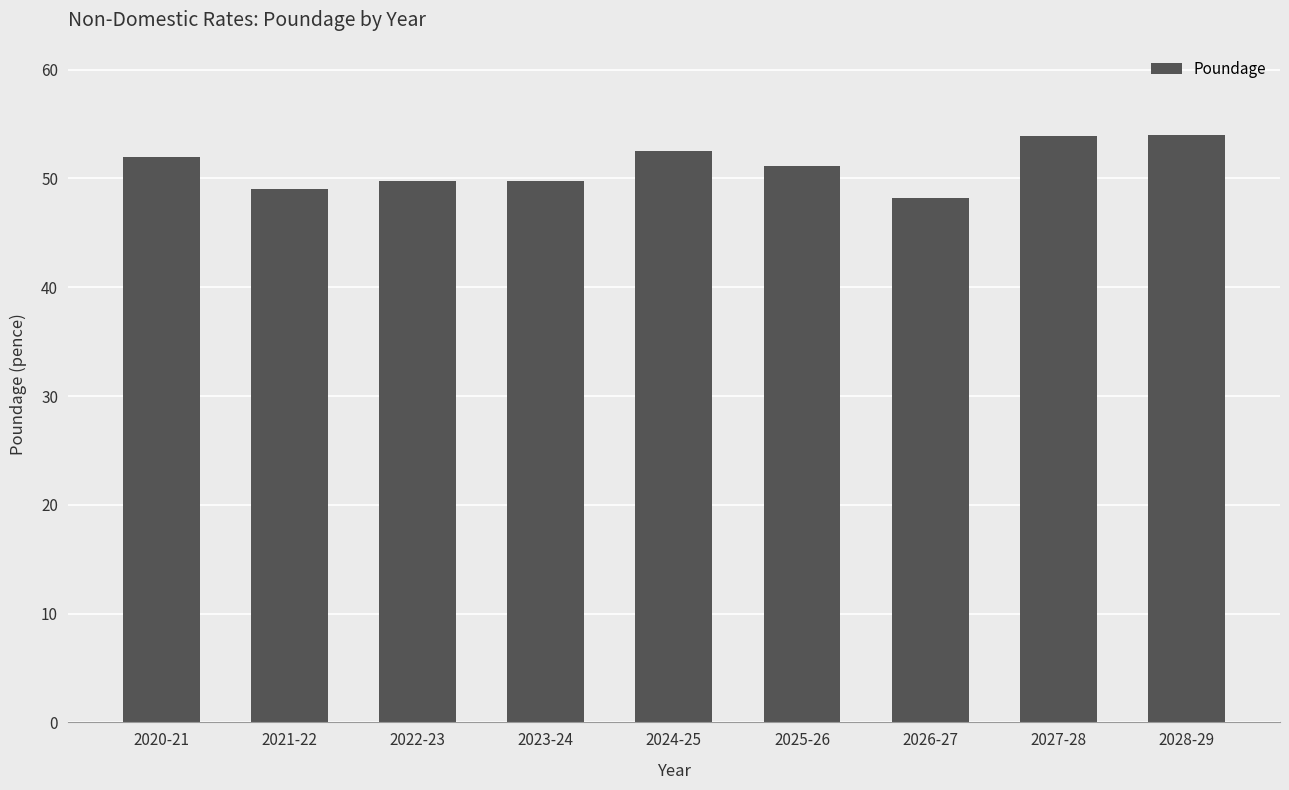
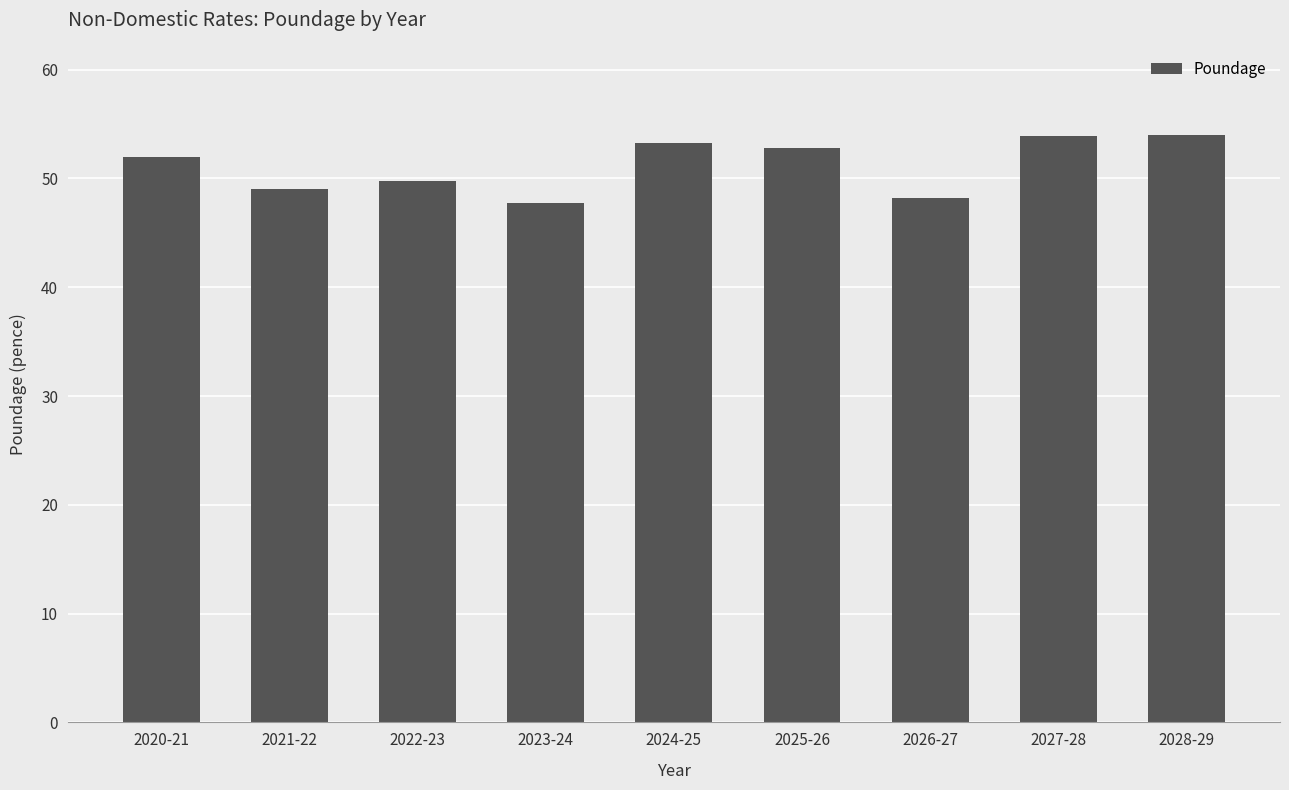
  {
    "2020-21": 52.0,
    "2021-22": 49.0,
    "2022-23": 49.8,
-   "2023-24": 49.8,
-   "2024-25": 52.5,
-   "2025-26": 51.1,
+   "2023-24": 47.7,
+   "2024-25": 53.3,
+   "2025-26": 52.8,
    "2026-27": 48.2,
    "2027-28": 53.9,
    "2028-29": 54.0
  }
